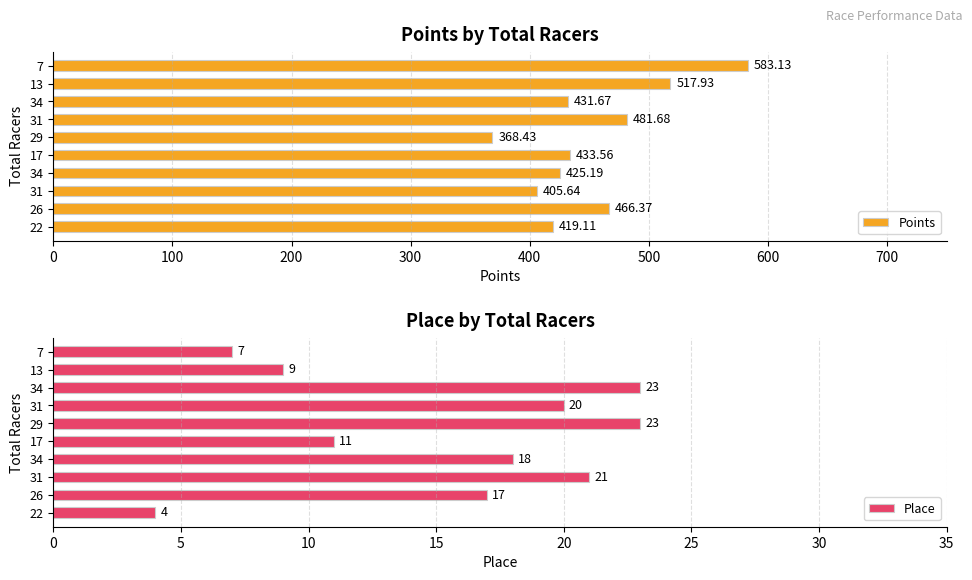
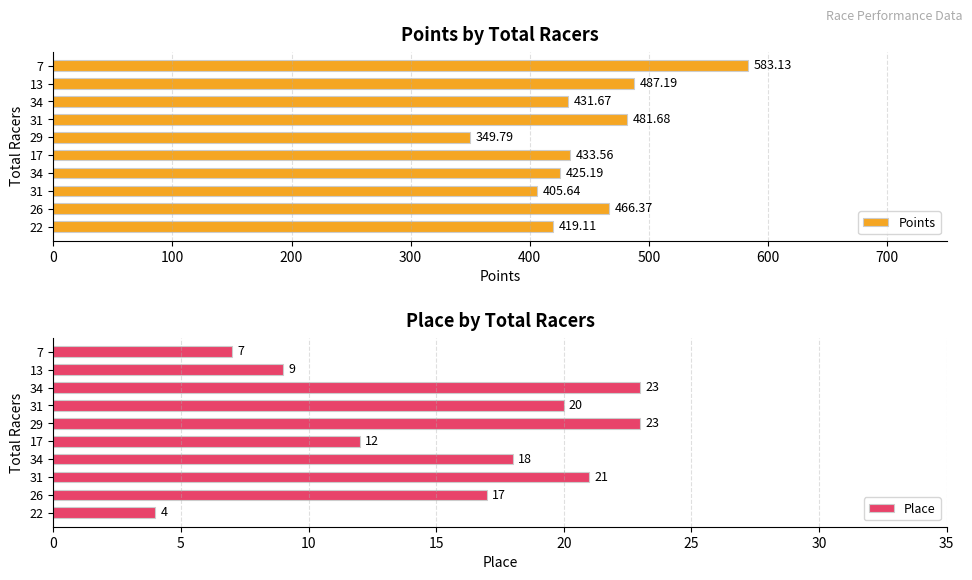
  {
    "Points by Total Racers": {
      "7": 583.13,
-     "13": 517.93,
-     "29": 368.43,
+     "13": 487.19,
+     "29": 349.79,
      "17": 433.56,
      "26": 466.37,
      "22": 419.11
    },
    "Place by Total Racers": {
      "7": 7,
      "13": 9,
      "29": 23,
-     "17": 11,
+     "17": 12,
      "26": 17,
      "22": 4
    }
  }
